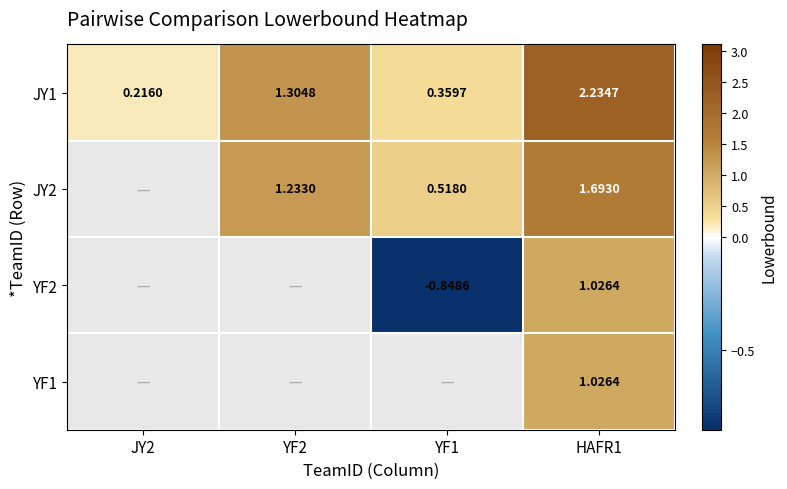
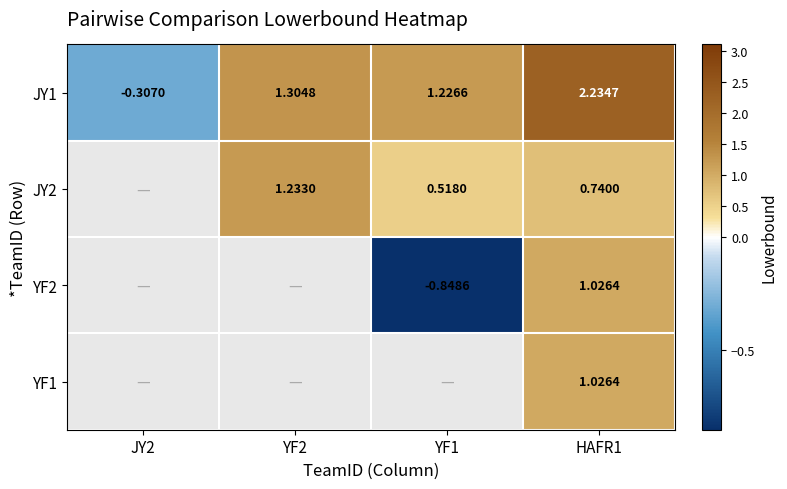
  {
    "JY1": {
-     "JY2": 0.2160,
+     "JY2": -0.3070,
      "YF2": 1.3048,
-     "YF1": 0.3597,
+     "YF1": 1.2266,
      "HAFR1": 2.2347
    },
    "JY2": {
      "YF2": 1.2330,
      "YF1": 0.5180,
-     "HAFR1": 1.6930
+     "HAFR1": 0.7400
    },
    "YF2": {
      "YF1": -0.8486,
      "HAFR1": 1.0264
    },
    "YF1": {
      "HAFR1": 1.0264
    }
  }
